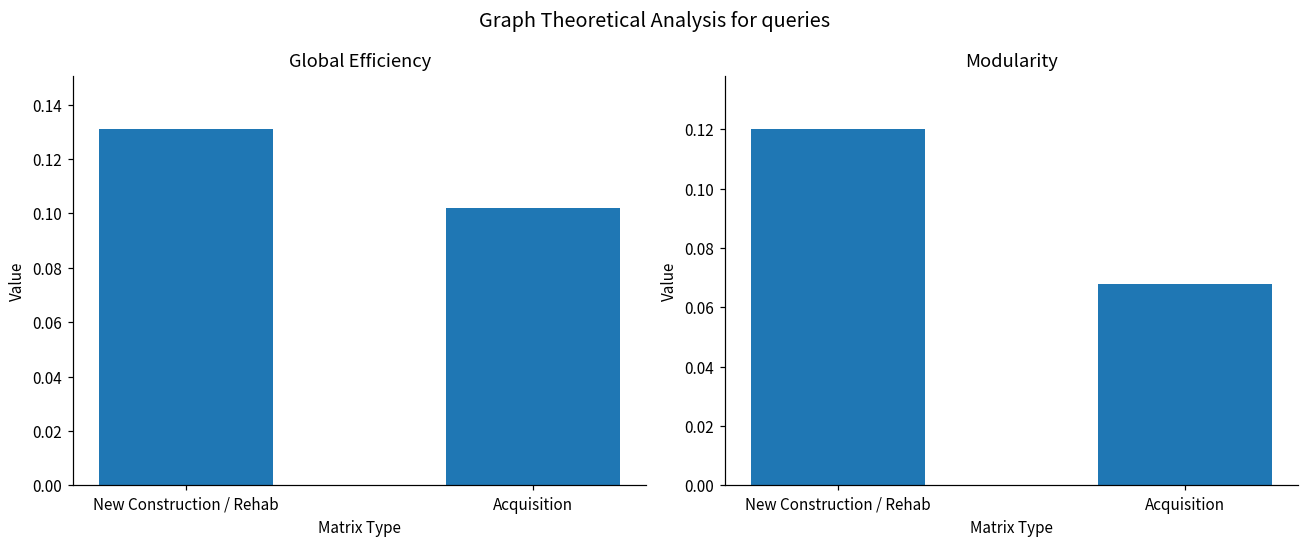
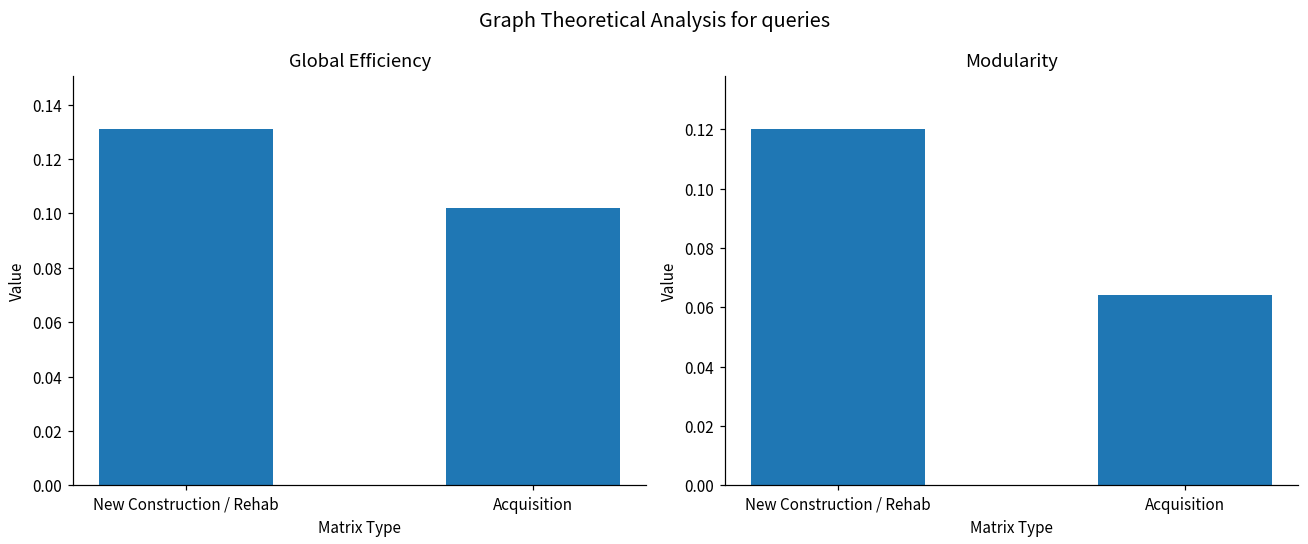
  {
    "Global Efficiency": {
      "New Construction / Rehab": 0.131,
      "Acquisition": 0.102
    },
    "Modularity": {
      "New Construction / Rehab": 0.120,
-     "Acquisition": 0.068
+     "Acquisition": 0.064
    }
  }
